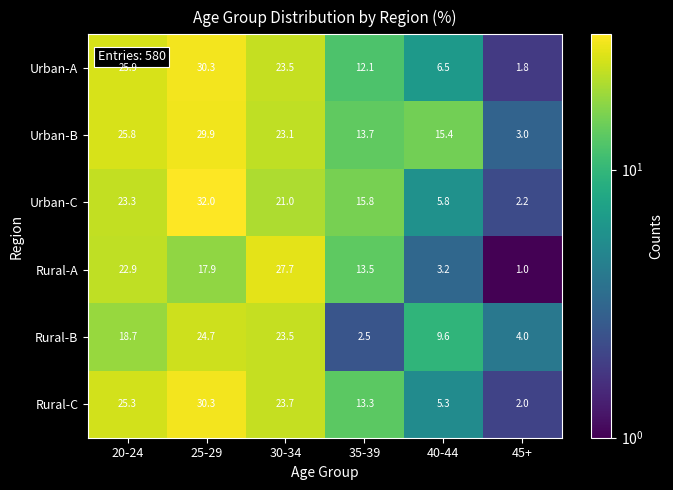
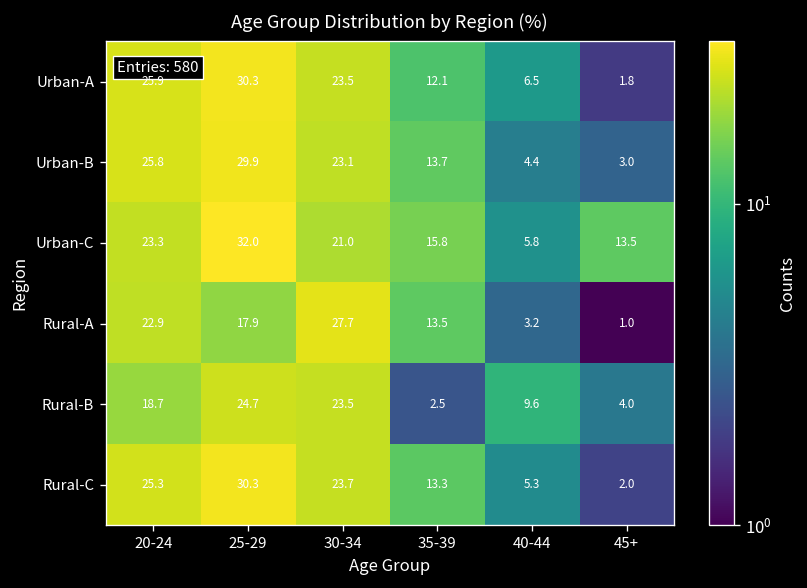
  {
    "Urban-A": {
      "25-29": 30.3,
      "30-34": 23.5,
      "35-39": 12.1,
      "40-44": 6.5,
      "45+": 1.8
    },
    "Urban-B": {
      "20-24": 25.8,
      "25-29": 29.9,
      "30-34": 23.1,
      "35-39": 13.7,
-     "40-44": 15.4,
+     "40-44": 4.4,
      "45+": 3.0
    },
    "Urban-C": {
      "20-24": 23.3,
      "25-29": 32.0,
      "30-34": 21.0,
      "35-39": 15.8,
      "40-44": 5.8,
-     "45+": 2.2
+     "45+": 13.5
    },
    "Rural-A": {
      "20-24": 22.9,
      "25-29": 17.9,
      "30-34": 27.7,
      "35-39": 13.5,
      "40-44": 3.2,
      "45+": 1.0
    },
    "Rural-B": {
      "20-24": 18.7,
      "25-29": 24.7,
      "30-34": 23.5,
      "35-39": 2.5,
      "40-44": 9.6,
      "45+": 4.0
    },
    "Rural-C": {
      "20-24": 25.3,
      "25-29": 30.3,
      "30-34": 23.7,
      "35-39": 13.3,
      "40-44": 5.3,
      "45+": 2.0
    }
  }
